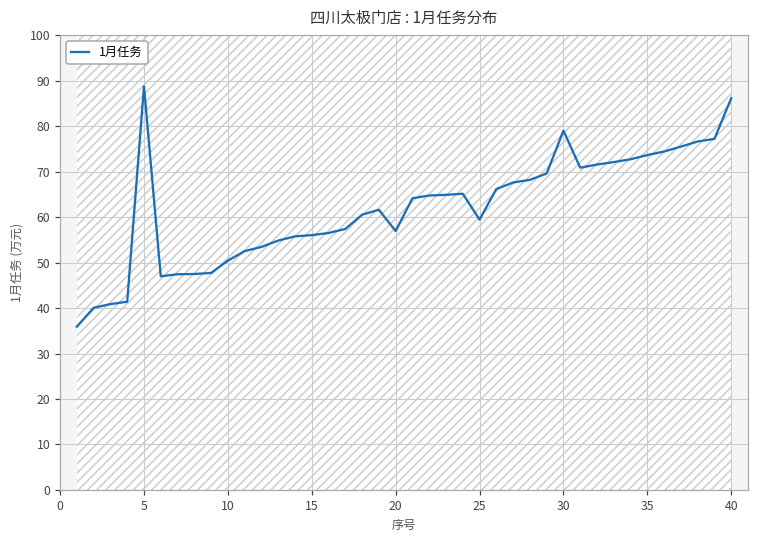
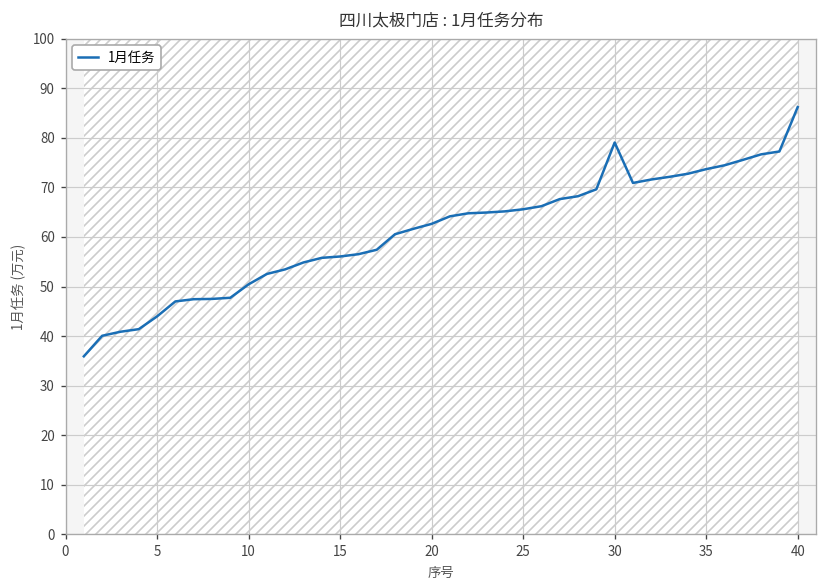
  {
    "1月任务": {
-     "5": 89,
+     "5": 44,
      "10": 50,
      "15": 56,
-     "20": 57,
-     "25": 59,
+     "20": 63,
+     "25": 66,
      "30": 79,
      "35": 74,
      "40": 86
    }
  }
